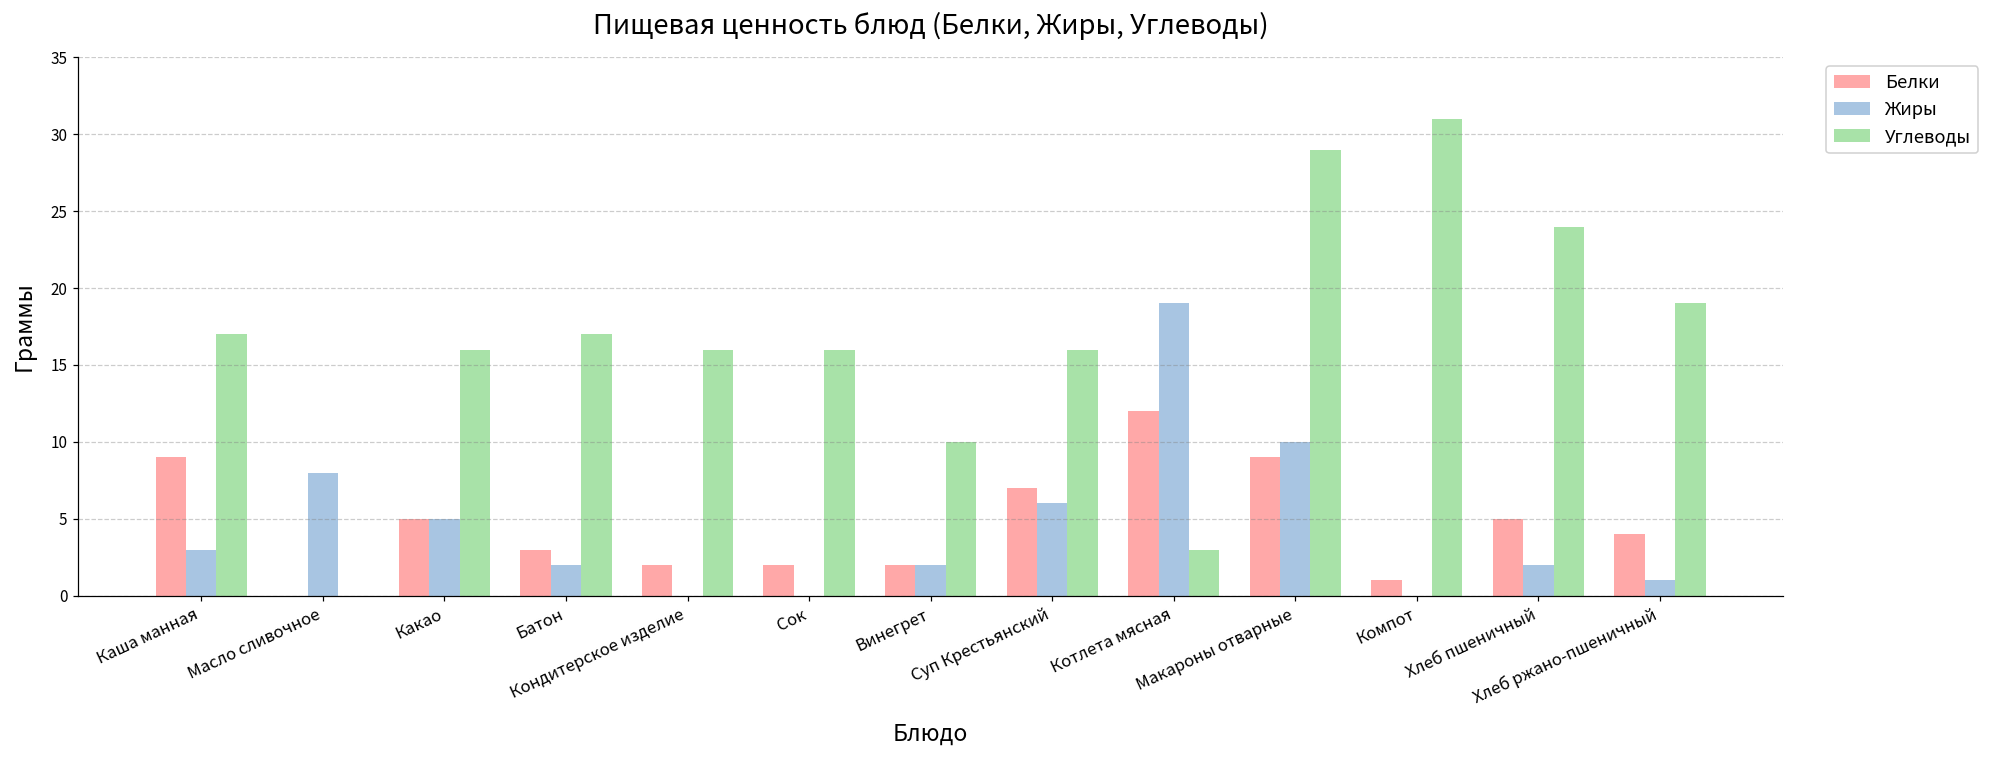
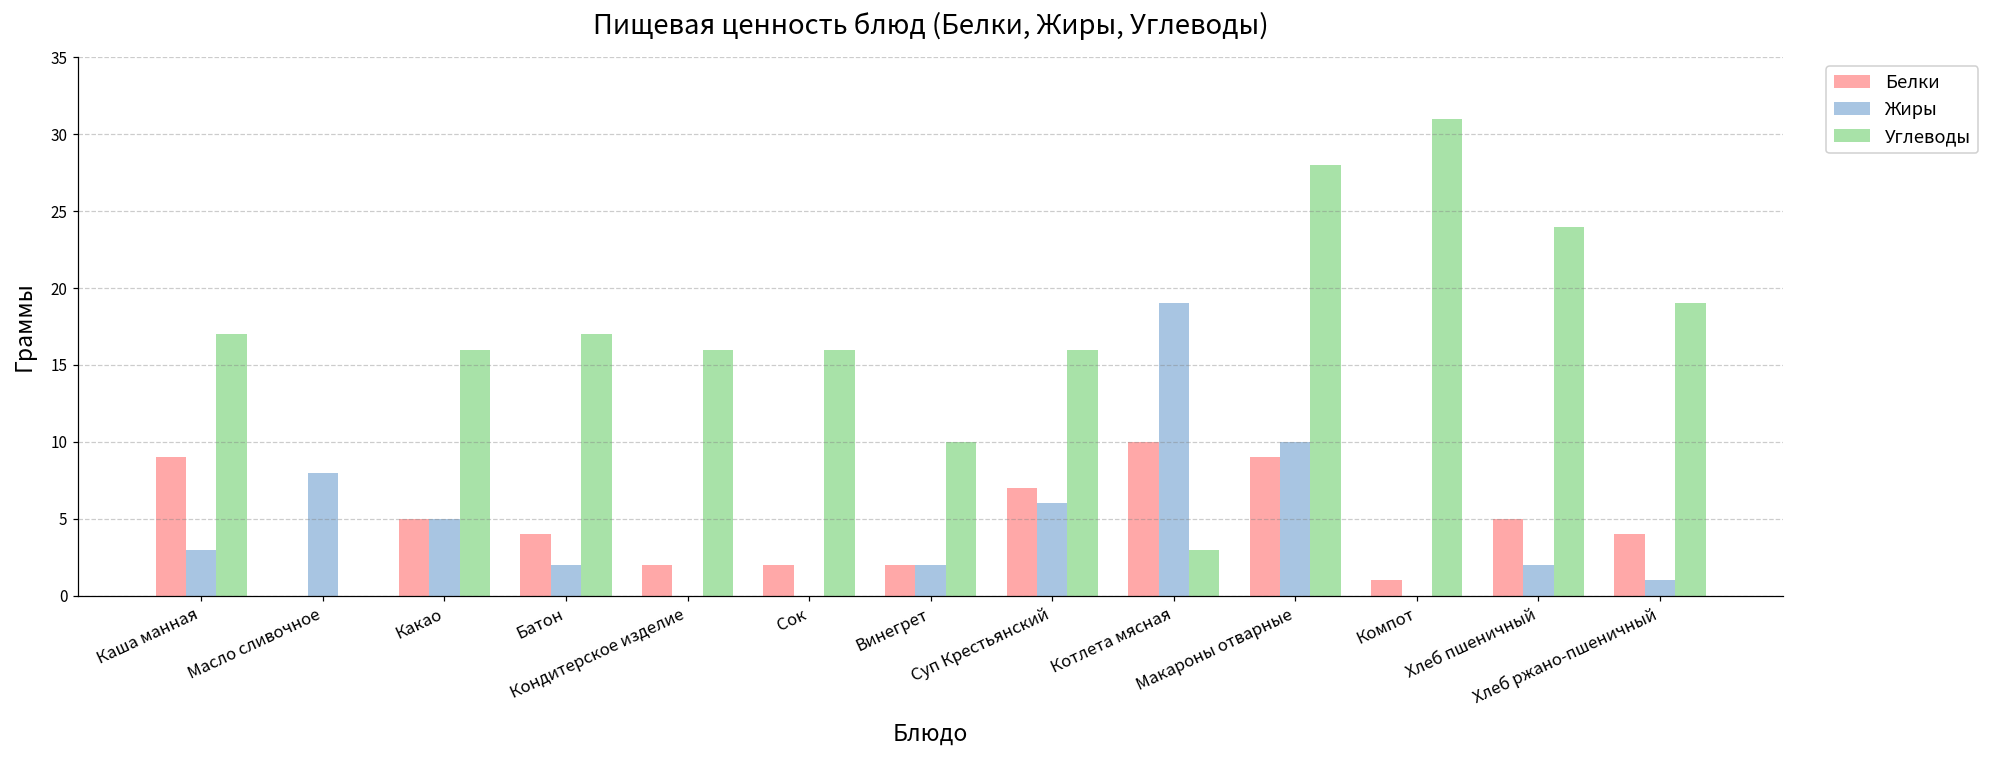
  {
    "Белки": {
      "Каша манная": 9,
      "Масло сливочное": 0,
      "Какао": 5,
-     "Батон": 3,
+     "Батон": 4,
      "Кондитерское изделие": 2,
      "Сок": 2,
      "Винегрет": 2,
      "Суп Крестьянский": 7,
-     "Котлета мясная": 12,
+     "Котлета мясная": 10,
      "Макароны отварные": 9,
      "Компот": 1,
      "Хлеб пшеничный": 5,
      "Хлеб ржано-пшеничный": 4
    },
    "Жиры": {
      "Каша манная": 3,
      "Масло сливочное": 8,
      "Какао": 5,
      "Батон": 2,
      "Кондитерское изделие": 0,
      "Сок": 0,
      "Винегрет": 2,
      "Суп Крестьянский": 6,
      "Котлета мясная": 19,
      "Макароны отварные": 10,
      "Компот": 0,
      "Хлеб пшеничный": 2,
      "Хлеб ржано-пшеничный": 1
    },
    "Углеводы": {
      "Каша манная": 17,
      "Масло сливочное": 0,
      "Какао": 16,
      "Батон": 17,
      "Кондитерское изделие": 16,
      "Сок": 16,
      "Винегрет": 10,
      "Суп Крестьянский": 16,
      "Котлета мясная": 3,
-     "Макароны отварные": 29,
+     "Макароны отварные": 28,
      "Компот": 31,
      "Хлеб пшеничный": 24,
      "Хлеб ржано-пшеничный": 19
    }
  }
